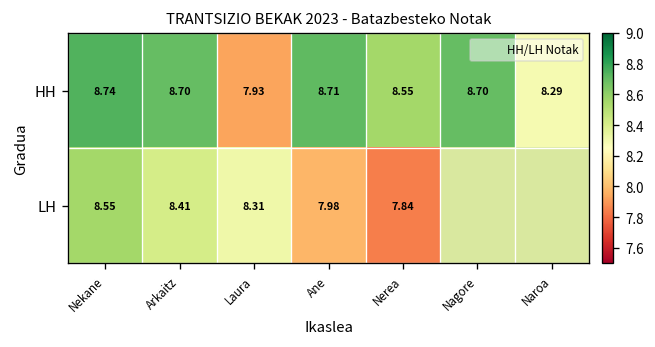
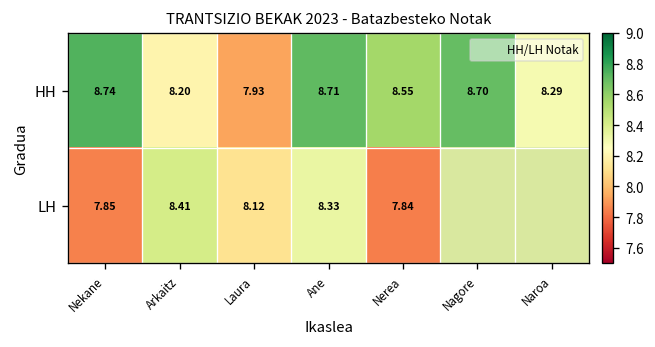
  {
    "HH": {
      "Nekane": 8.74,
-     "Arkaitz": 8.70,
+     "Arkaitz": 8.20,
      "Laura": 7.93,
      "Ane": 8.71,
      "Nerea": 8.55,
      "Nagore": 8.70,
      "Naroa": 8.29
    },
    "LH": {
-     "Nekane": 8.55,
+     "Nekane": 7.85,
      "Arkaitz": 8.41,
-     "Laura": 8.31,
-     "Ane": 7.98,
+     "Laura": 8.12,
+     "Ane": 8.33,
      "Nerea": 7.84
    }
  }
